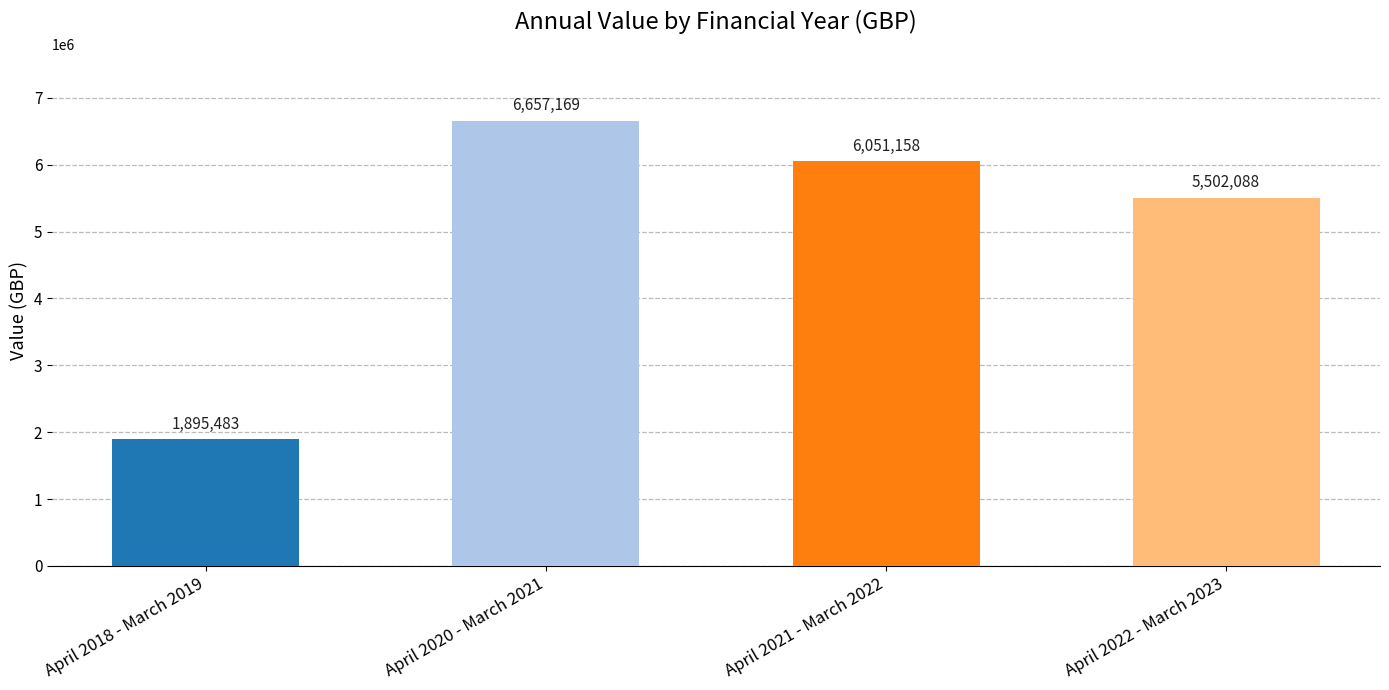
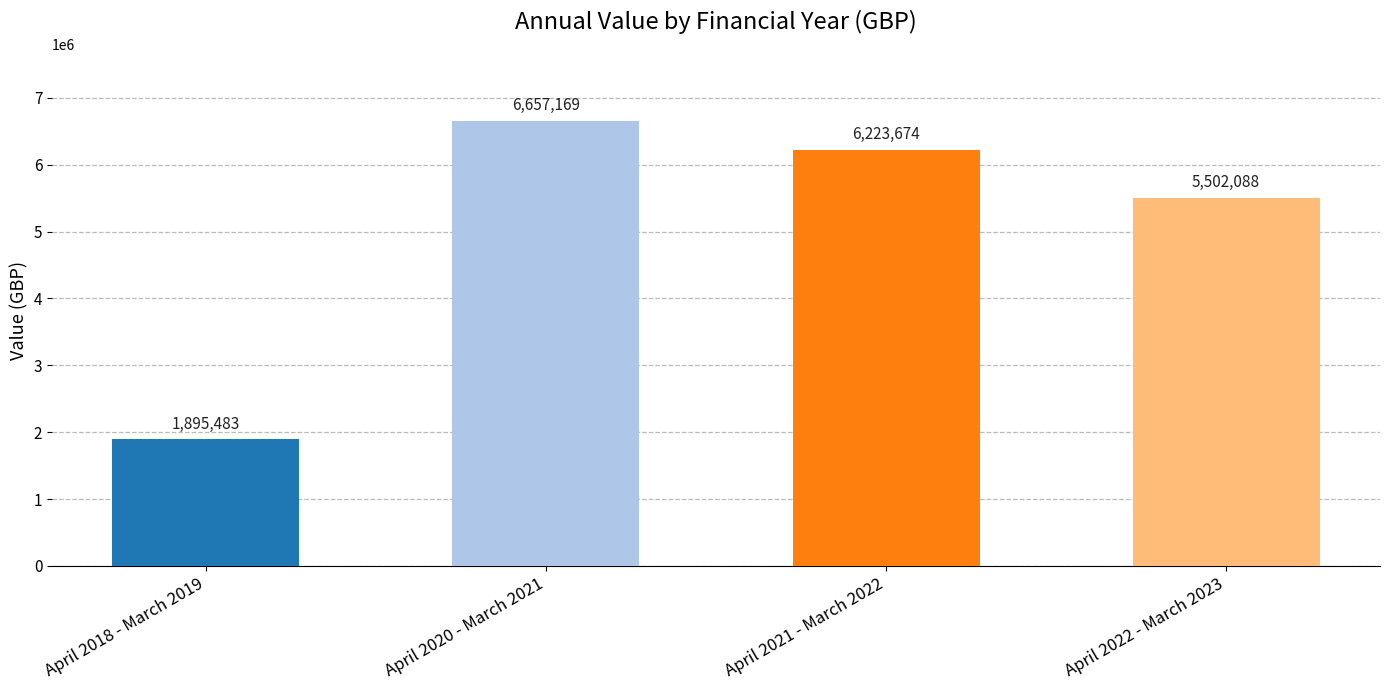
  {
    "April 2018 - March 2019": "1,895,483",
    "April 2020 - March 2021": "6,657,169",
-   "April 2021 - March 2022": "6,051,158",
+   "April 2021 - March 2022": "6,223,674",
    "April 2022 - March 2023": "5,502,088"
  }
